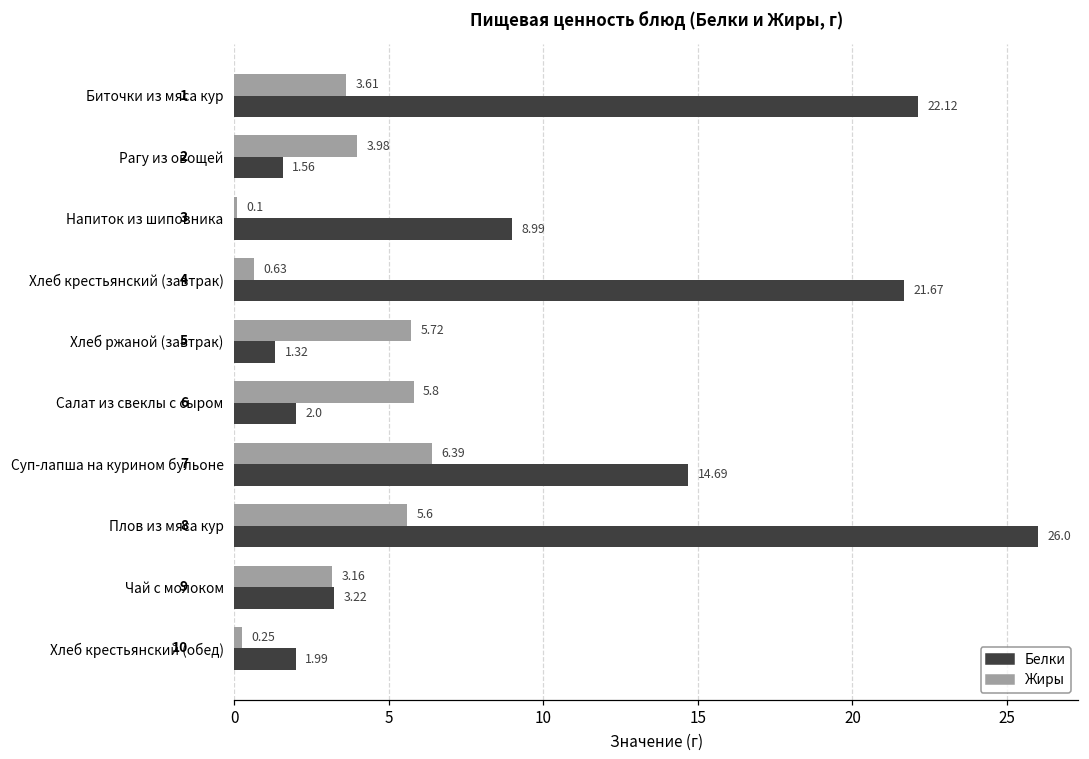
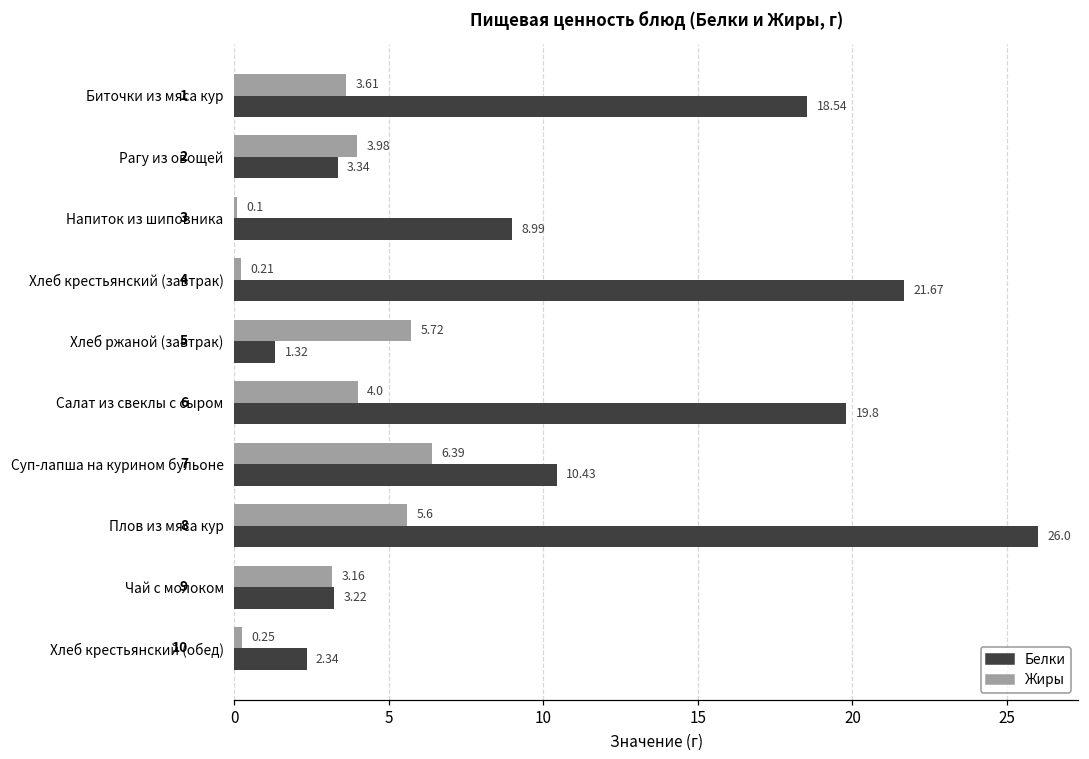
  {
    "Белки": {
-     "Биточки из мяса кур": 22.12,
-     "Рагу из овощей": 1.56,
+     "Биточки из мяса кур": 18.54,
+     "Рагу из овощей": 3.34,
      "Напиток из шиповника": 8.99,
      "Хлеб крестьянский (завтрак)": 21.67,
      "Хлеб ржаной (завтрак)": 1.32,
-     "Салат из свеклы с сыром": 2.0,
-     "Суп-лапша на курином бульоне": 14.69,
+     "Салат из свеклы с сыром": 19.8,
+     "Суп-лапша на курином бульоне": 10.43,
      "Плов из мяса кур": 26.0,
      "Чай с молоком": 3.22,
-     "Хлеб крестьянский (обед)": 1.99
+     "Хлеб крестьянский (обед)": 2.34
    },
    "Жиры": {
      "Биточки из мяса кур": 3.61,
      "Рагу из овощей": 3.98,
      "Напиток из шиповника": 0.1,
-     "Хлеб крестьянский (завтрак)": 0.63,
+     "Хлеб крестьянский (завтрак)": 0.21,
      "Хлеб ржаной (завтрак)": 5.72,
-     "Салат из свеклы с сыром": 5.8,
+     "Салат из свеклы с сыром": 4.0,
      "Суп-лапша на курином бульоне": 6.39,
      "Плов из мяса кур": 5.6,
      "Чай с молоком": 3.16,
      "Хлеб крестьянский (обед)": 0.25
    }
  }
